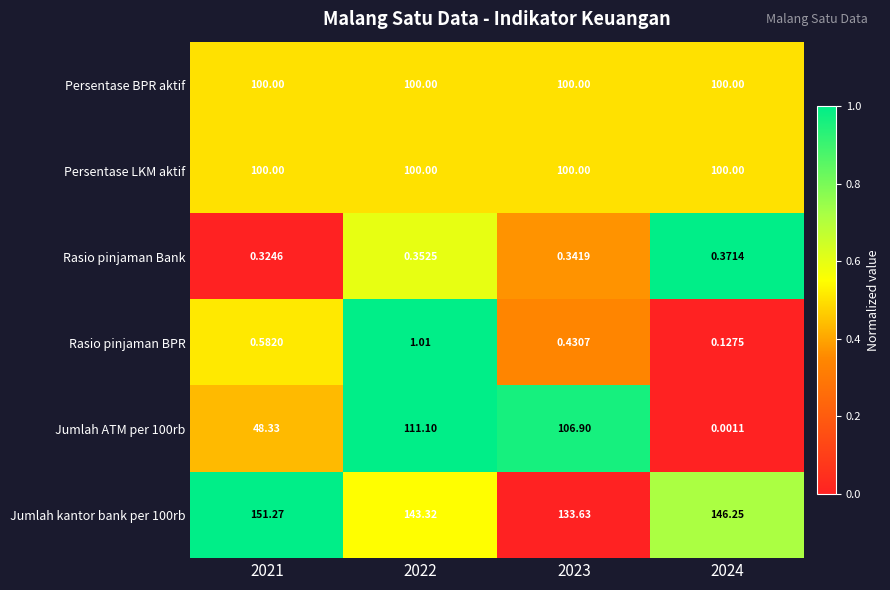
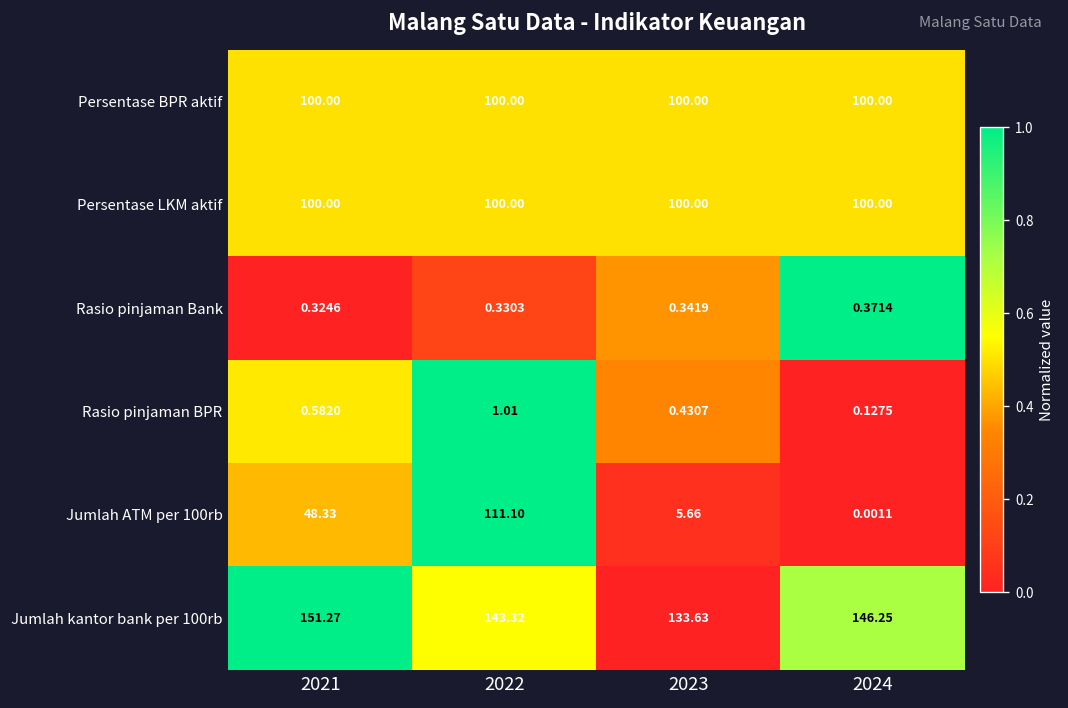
  {
    "Persentase BPR aktif": {
      "2021": 100.00,
      "2022": 100.00,
      "2023": 100.00,
      "2024": 100.00
    },
    "Persentase LKM aktif": {
      "2021": 100.00,
      "2022": 100.00,
      "2023": 100.00,
      "2024": 100.00
    },
    "Rasio pinjaman Bank": {
      "2021": 0.3246,
-     "2022": 0.3525,
+     "2022": 0.3303,
      "2023": 0.3419,
      "2024": 0.3714
    },
    "Rasio pinjaman BPR": {
      "2021": 0.5820,
      "2022": 1.01,
      "2023": 0.4307,
      "2024": 0.1275
    },
    "Jumlah ATM per 100rb": {
      "2021": 48.33,
      "2022": 111.10,
-     "2023": 106.90,
+     "2023": 5.66,
      "2024": 0.0011
    },
    "Jumlah kantor bank per 100rb": {
      "2021": 151.27,
      "2022": 143.32,
      "2023": 133.63,
      "2024": 146.25
    }
  }
